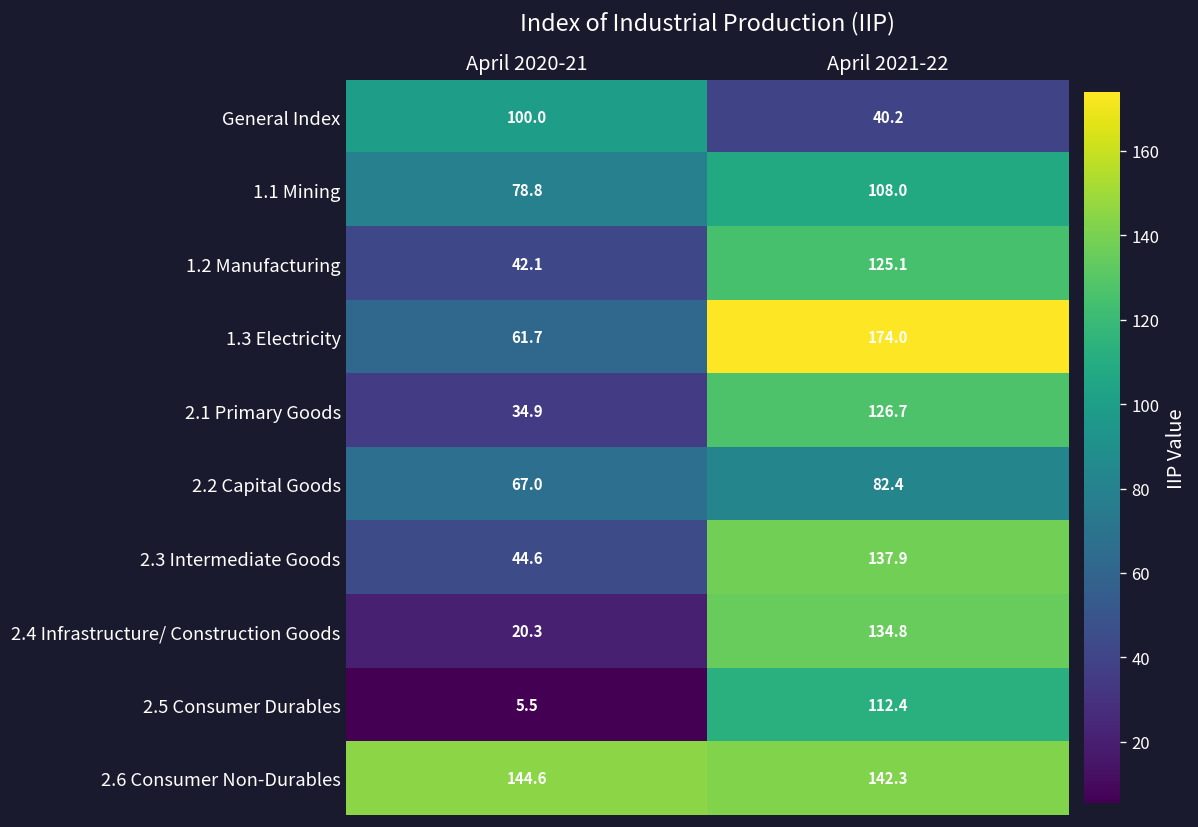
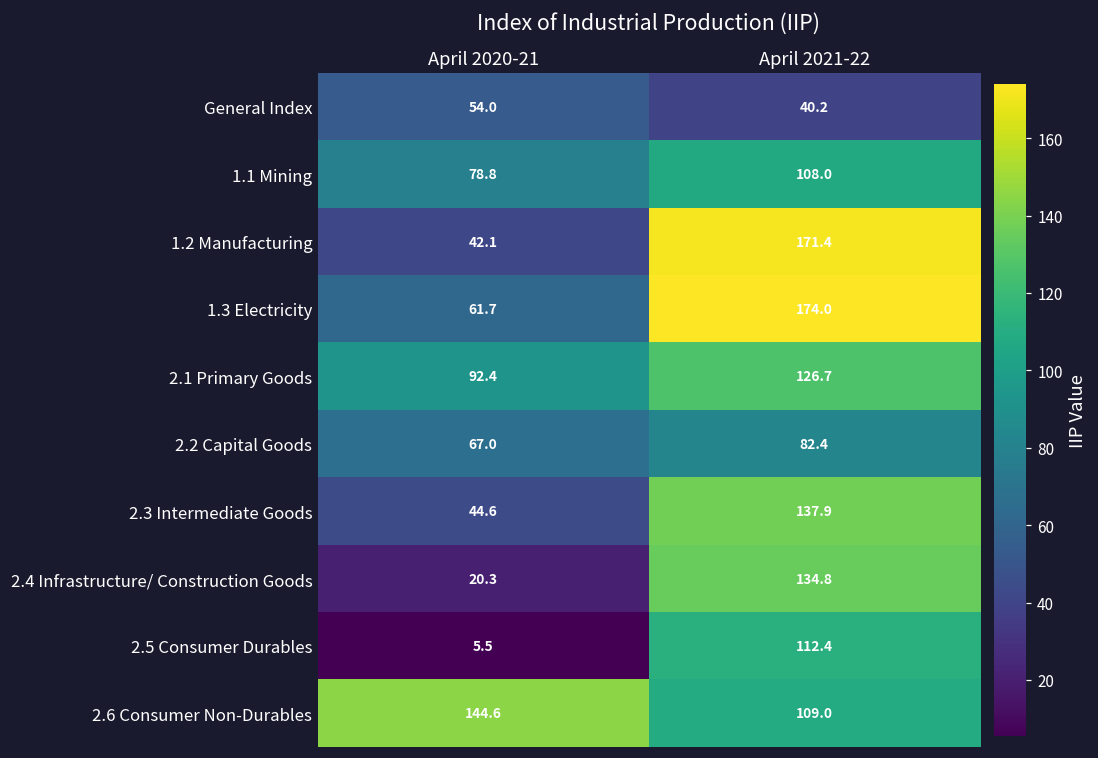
  {
    "General Index": {
-     "April 2020-21": 100.0,
+     "April 2020-21": 54.0,
      "April 2021-22": 40.2
    },
    "1.1 Mining": {
      "April 2020-21": 78.8,
      "April 2021-22": 108.0
    },
    "1.2 Manufacturing": {
      "April 2020-21": 42.1,
-     "April 2021-22": 125.1
+     "April 2021-22": 171.4
    },
    "1.3 Electricity": {
      "April 2020-21": 61.7,
      "April 2021-22": 174.0
    },
    "2.1 Primary Goods": {
-     "April 2020-21": 34.9,
+     "April 2020-21": 92.4,
      "April 2021-22": 126.7
    },
    "2.2 Capital Goods": {
      "April 2020-21": 67.0,
      "April 2021-22": 82.4
    },
    "2.3 Intermediate Goods": {
      "April 2020-21": 44.6,
      "April 2021-22": 137.9
    },
    "2.4 Infrastructure/ Construction Goods": {
      "April 2020-21": 20.3,
      "April 2021-22": 134.8
    },
    "2.5 Consumer Durables": {
      "April 2020-21": 5.5,
      "April 2021-22": 112.4
    },
    "2.6 Consumer Non-Durables": {
      "April 2020-21": 144.6,
-     "April 2021-22": 142.3
+     "April 2021-22": 109.0
    }
  }
